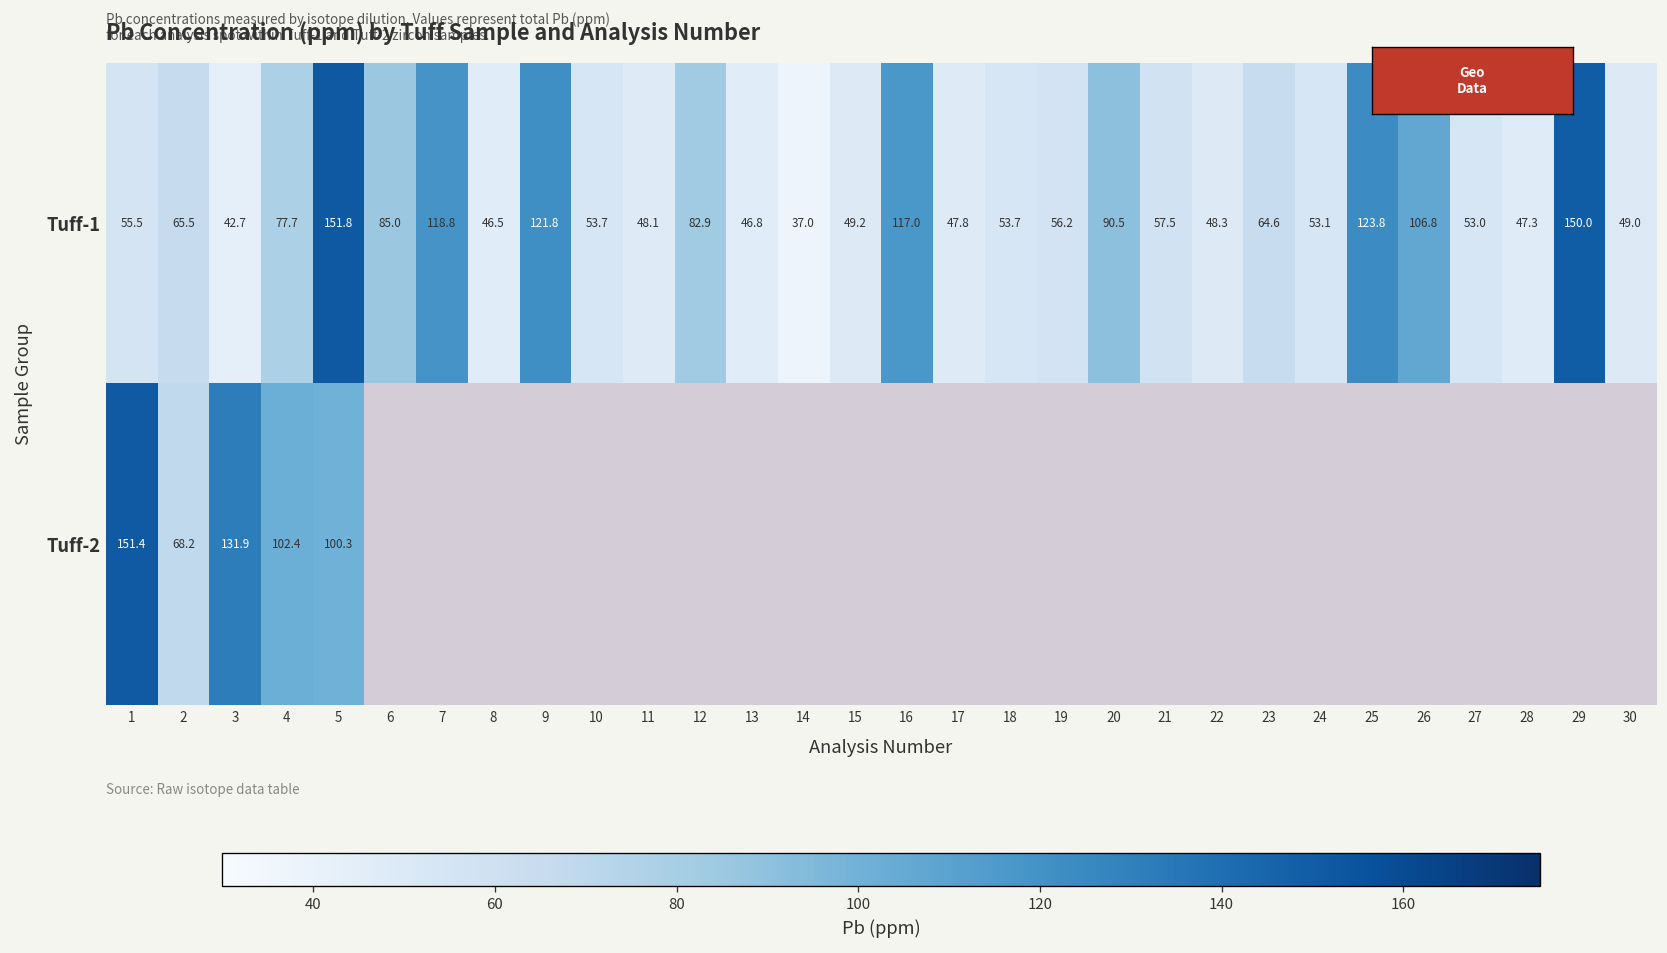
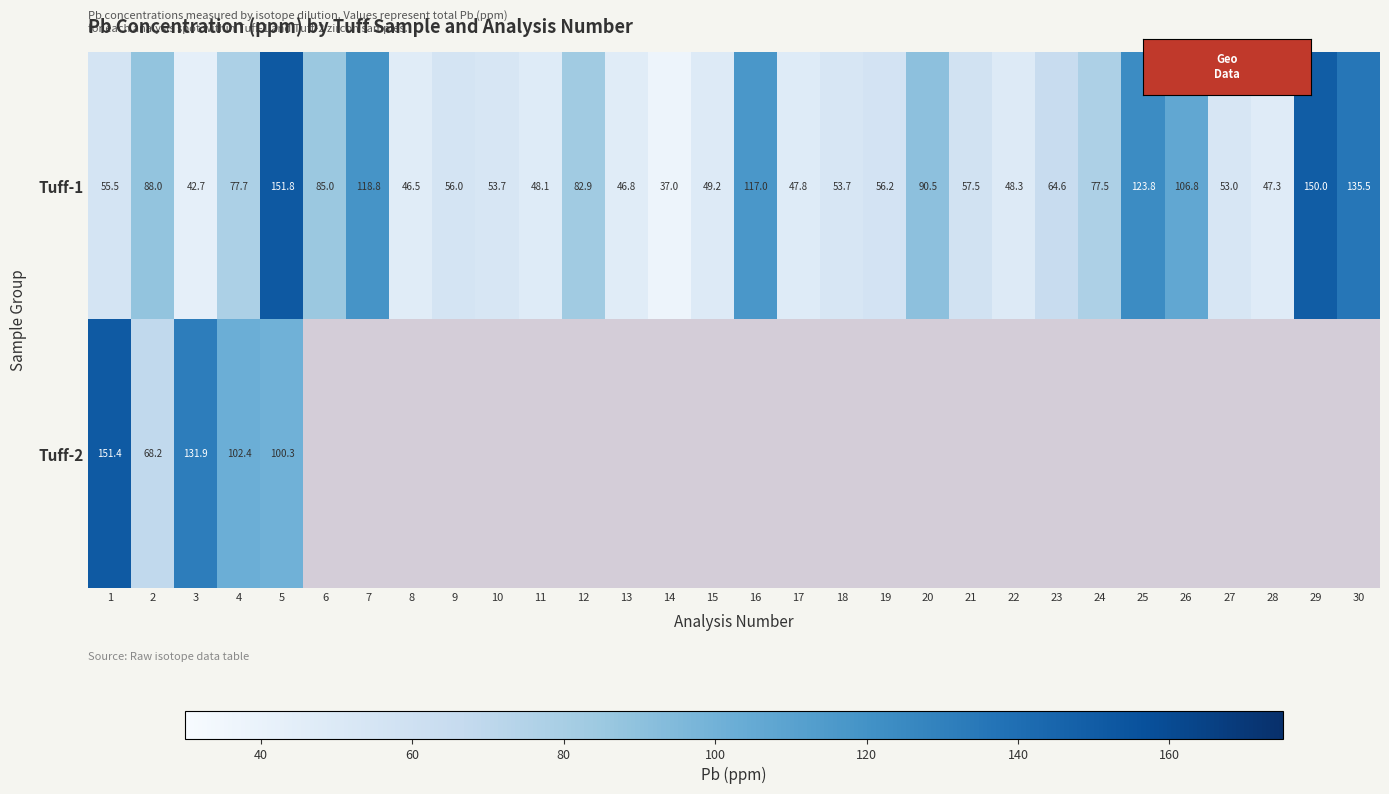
  {
    "Tuff-1": {
      "1": 55.5,
-     "2": 65.5,
+     "2": 88.0,
      "3": 42.7,
      "4": 77.7,
      "5": 151.8,
      "6": 85.0,
      "7": 118.8,
      "8": 46.5,
-     "9": 121.8,
+     "9": 56.0,
      "10": 53.7,
      "11": 48.1,
      "12": 82.9,
      "13": 46.8,
      "14": 37.0,
      "15": 49.2,
      "16": 117.0,
      "17": 47.8,
      "18": 53.7,
      "19": 56.2,
      "20": 90.5,
      "21": 57.5,
      "22": 48.3,
      "23": 64.6,
-     "24": 53.1,
+     "24": 77.5,
      "25": 123.8,
      "26": 106.8,
      "27": 53.0,
      "28": 47.3,
      "29": 150.0,
-     "30": 49.0
+     "30": 135.5
    },
    "Tuff-2": {
      "1": 151.4,
      "2": 68.2,
      "3": 131.9,
      "4": 102.4,
      "5": 100.3
    }
  }
